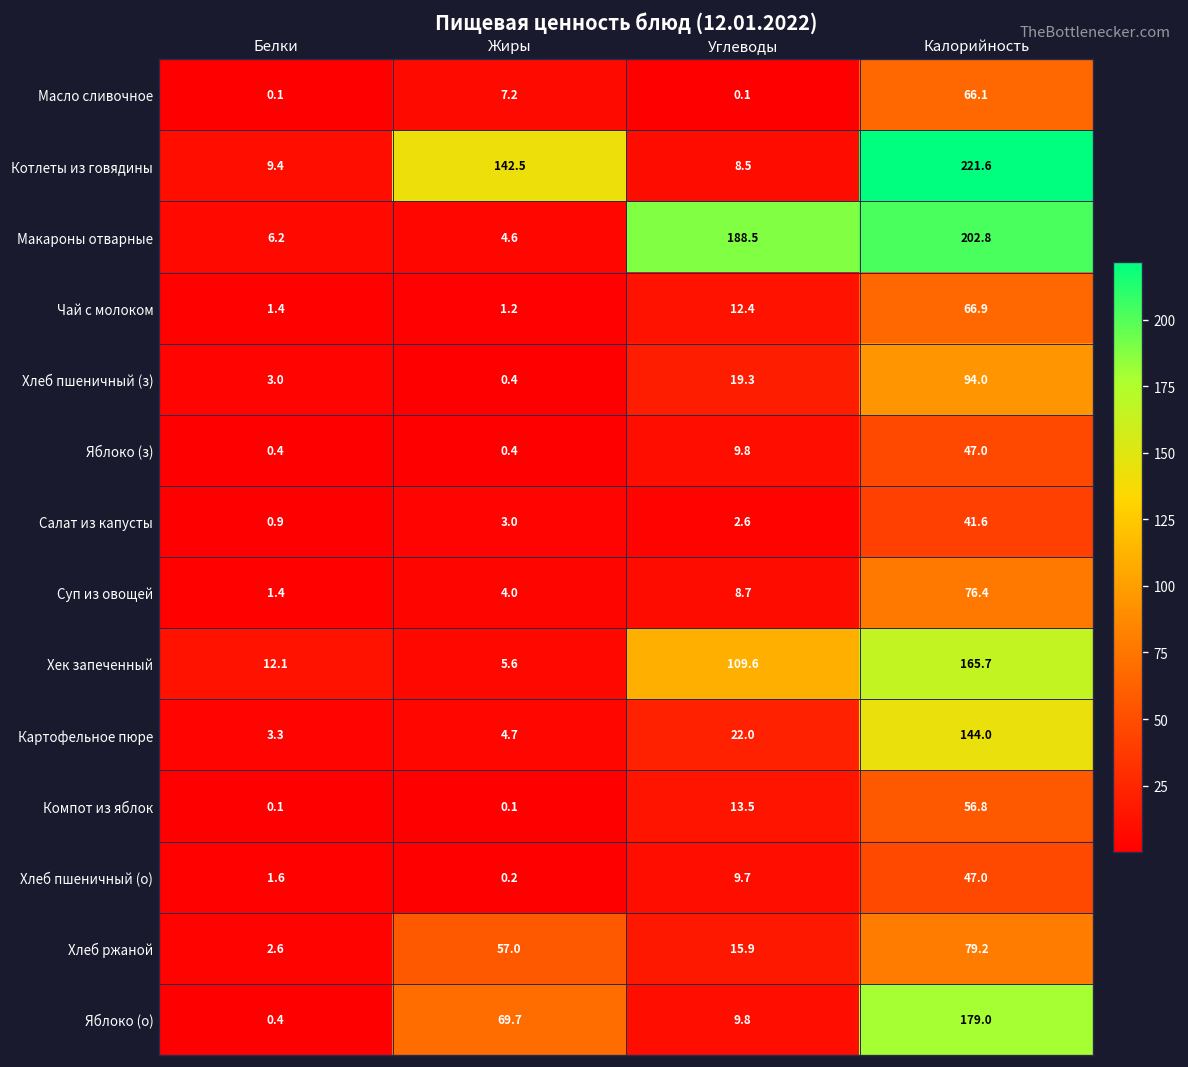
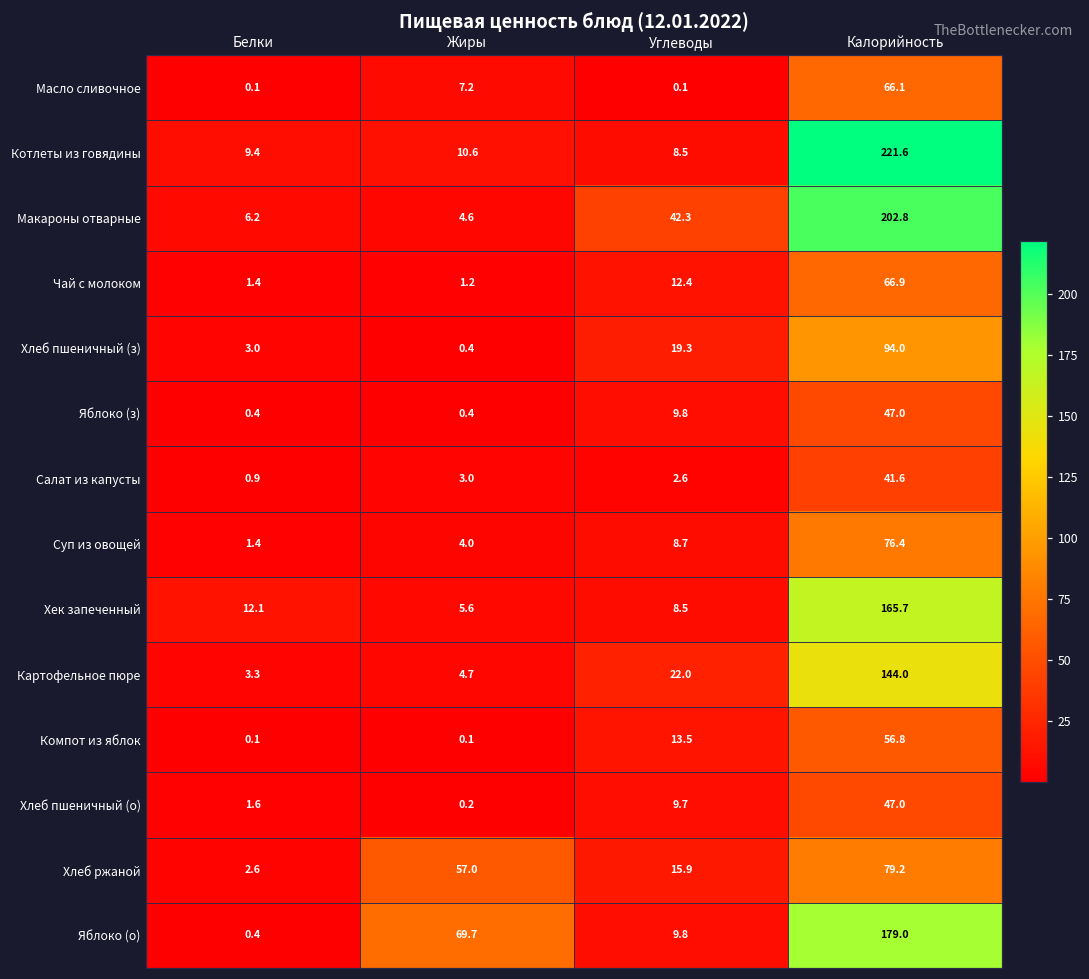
  {
    "Масло сливочное": {
      "Белки": 0.1,
      "Жиры": 7.2,
      "Углеводы": 0.1,
      "Калорийность": 66.1
    },
    "Котлеты из говядины": {
      "Белки": 9.4,
-     "Жиры": 142.5,
+     "Жиры": 10.6,
      "Углеводы": 8.5,
      "Калорийность": 221.6
    },
    "Макароны отварные": {
      "Белки": 6.2,
      "Жиры": 4.6,
-     "Углеводы": 188.5,
+     "Углеводы": 42.3,
      "Калорийность": 202.8
    },
    "Чай с молоком": {
      "Белки": 1.4,
      "Жиры": 1.2,
      "Углеводы": 12.4,
      "Калорийность": 66.9
    },
    "Хлеб пшеничный (з)": {
      "Белки": 3.0,
      "Жиры": 0.4,
      "Углеводы": 19.3,
      "Калорийность": 94.0
    },
    "Яблоко (з)": {
      "Белки": 0.4,
      "Жиры": 0.4,
      "Углеводы": 9.8,
      "Калорийность": 47.0
    },
    "Салат из капусты": {
      "Белки": 0.9,
      "Жиры": 3.0,
      "Углеводы": 2.6,
      "Калорийность": 41.6
    },
    "Суп из овощей": {
      "Белки": 1.4,
      "Жиры": 4.0,
      "Углеводы": 8.7,
      "Калорийность": 76.4
    },
    "Хек запеченный": {
      "Белки": 12.1,
      "Жиры": 5.6,
-     "Углеводы": 109.6,
+     "Углеводы": 8.5,
      "Калорийность": 165.7
    },
    "Картофельное пюре": {
      "Белки": 3.3,
      "Жиры": 4.7,
      "Углеводы": 22.0,
      "Калорийность": 144.0
    },
    "Компот из яблок": {
      "Белки": 0.1,
      "Жиры": 0.1,
      "Углеводы": 13.5,
      "Калорийность": 56.8
    },
    "Хлеб пшеничный (о)": {
      "Белки": 1.6,
      "Жиры": 0.2,
      "Углеводы": 9.7,
      "Калорийность": 47.0
    },
    "Хлеб ржаной": {
      "Белки": 2.6,
      "Жиры": 57.0,
      "Углеводы": 15.9,
      "Калорийность": 79.2
    },
    "Яблоко (о)": {
      "Белки": 0.4,
      "Жиры": 69.7,
      "Углеводы": 9.8,
      "Калорийность": 179.0
    }
  }
